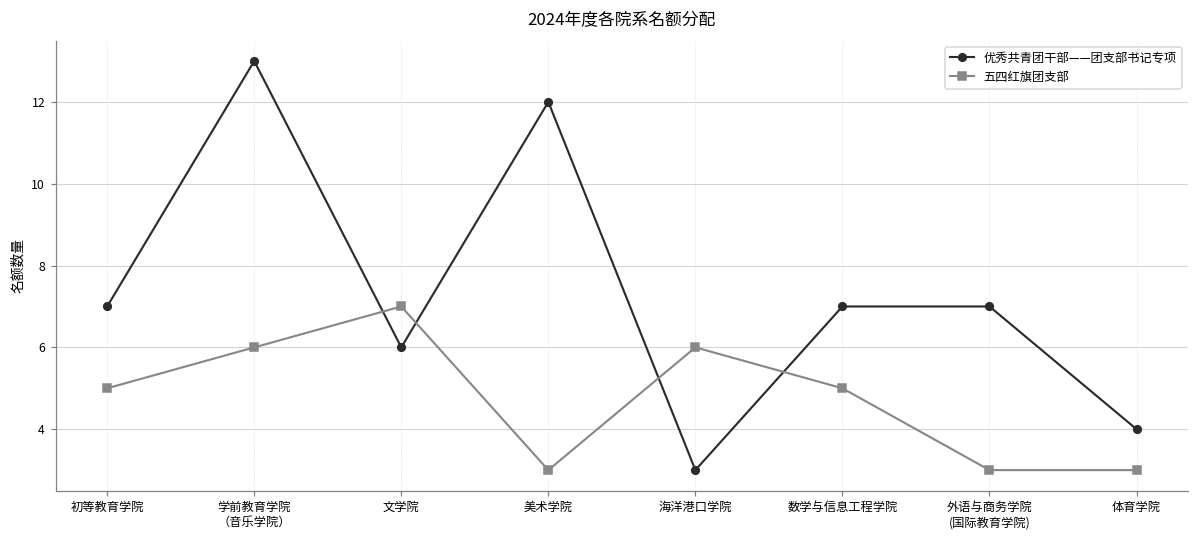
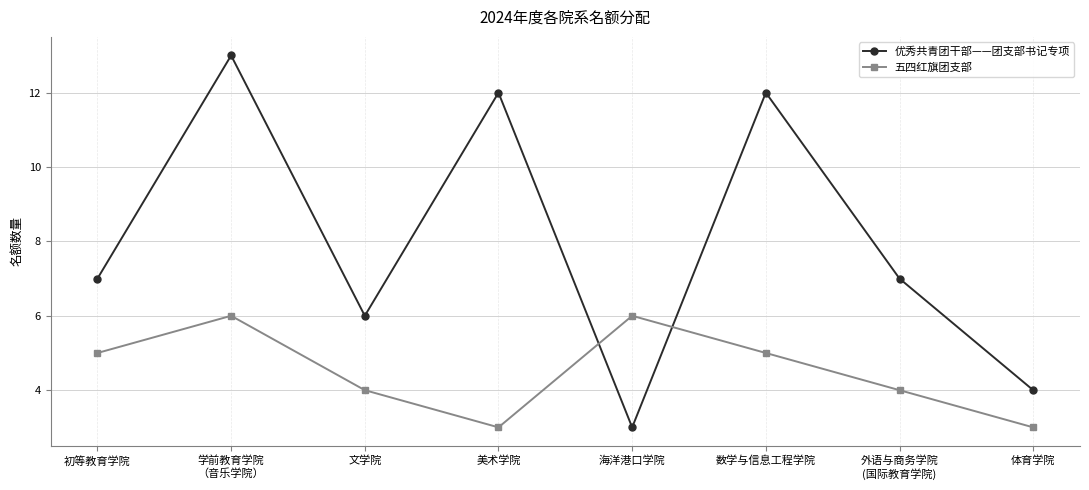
  {
    "优秀共青团干部——团支部书记专项": {
      "初等教育学院": 7,
      "学前教育学院 （音乐学院）": 13,
      "文学院": 6,
      "美术学院": 12,
      "海洋港口学院": 3,
-     "数学与信息工程学院": 7,
+     "数学与信息工程学院": 12,
      "外语与商务学院 (国际教育学院)": 7,
      "体育学院": 4
    },
    "五四红旗团支部": {
      "初等教育学院": 5,
      "学前教育学院 （音乐学院）": 6,
-     "文学院": 7,
+     "文学院": 4,
      "美术学院": 3,
      "海洋港口学院": 6,
      "数学与信息工程学院": 5,
-     "外语与商务学院 (国际教育学院)": 3,
+     "外语与商务学院 (国际教育学院)": 4,
      "体育学院": 3
    }
  }
